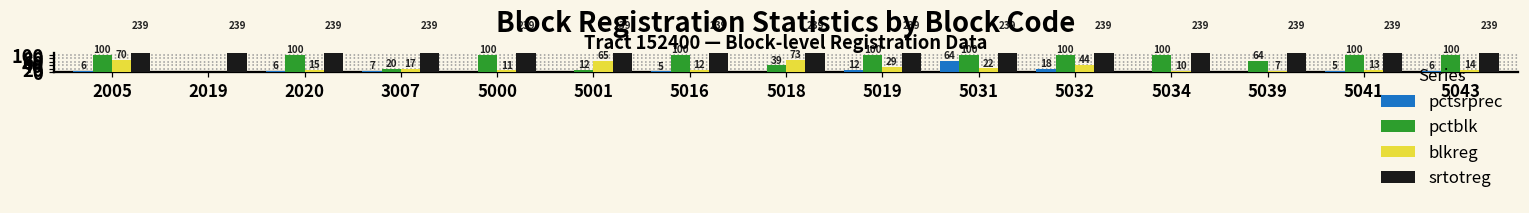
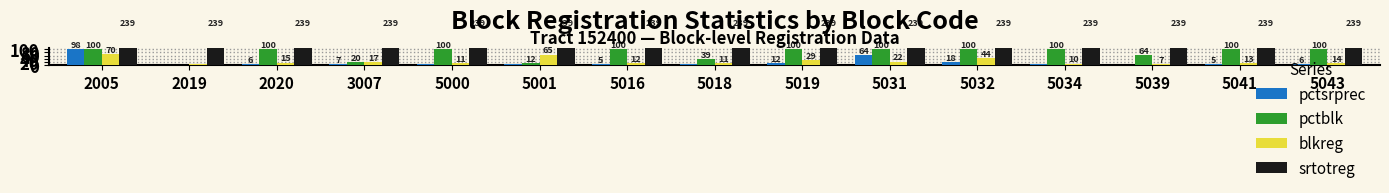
  {
    "pctsrprec": {
-     "2005": 6,
+     "2005": 98,
      "2020": 6,
      "3007": 7,
      "5016": 5,
      "5019": 12,
      "5031": 64,
      "5032": 18,
      "5041": 5,
      "5043": 6
    },
    "pctblk": {
      "2005": 100,
      "2020": 100,
      "3007": 20,
      "5000": 100,
      "5001": 12,
      "5018": 39,
      "5032": 100,
      "5034": 100,
      "5039": 64,
      "5041": 100,
      "5043": 100
    },
    "blkreg": {
      "2005": 70,
      "2020": 15,
      "3007": 17,
      "5000": 11,
      "5016": 12,
-     "5018": 73,
+     "5018": 11,
      "5019": 29,
      "5031": 22,
      "5032": 44,
      "5034": 10,
      "5039": 7,
      "5041": 13,
      "5043": 14
    }
  }
